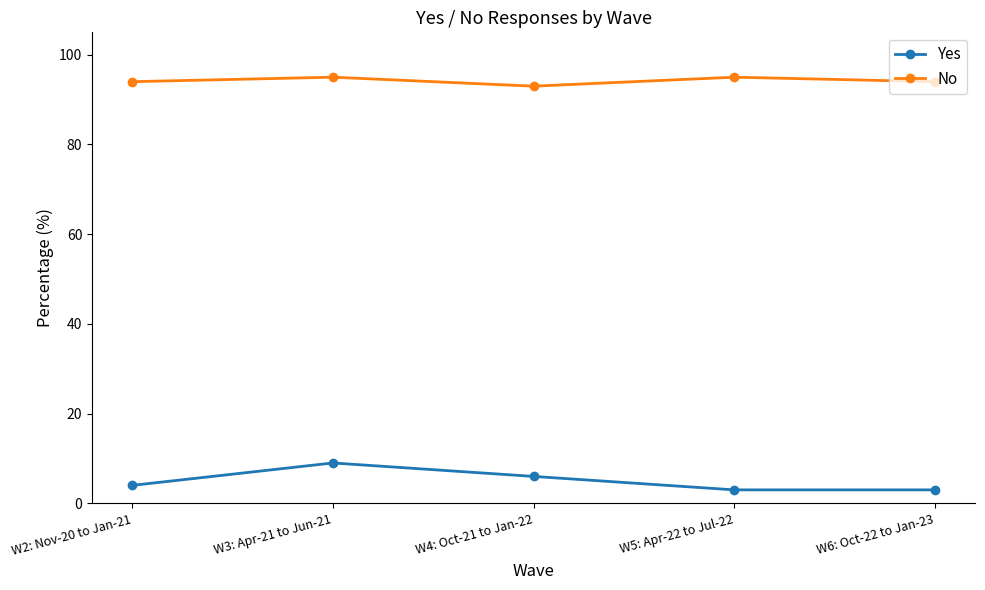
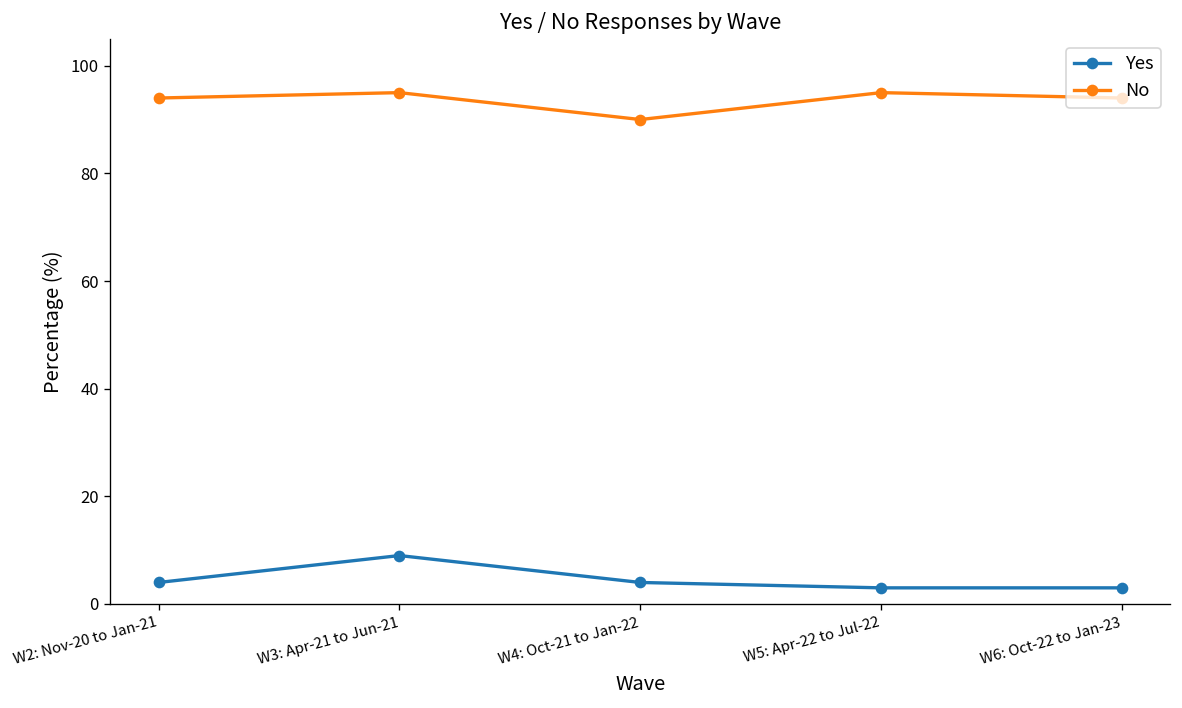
  {
    "Yes": {
      "W2: Nov-20 to Jan-21": 4,
      "W3: Apr-21 to Jun-21": 9,
-     "W4: Oct-21 to Jan-22": 6,
+     "W4: Oct-21 to Jan-22": 4,
      "W5: Apr-22 to Jul-22": 3,
      "W6: Oct-22 to Jan-23": 3
    },
    "No": {
      "W2: Nov-20 to Jan-21": 94,
      "W3: Apr-21 to Jun-21": 95,
-     "W4: Oct-21 to Jan-22": 93,
+     "W4: Oct-21 to Jan-22": 90,
      "W5: Apr-22 to Jul-22": 95
    }
  }
